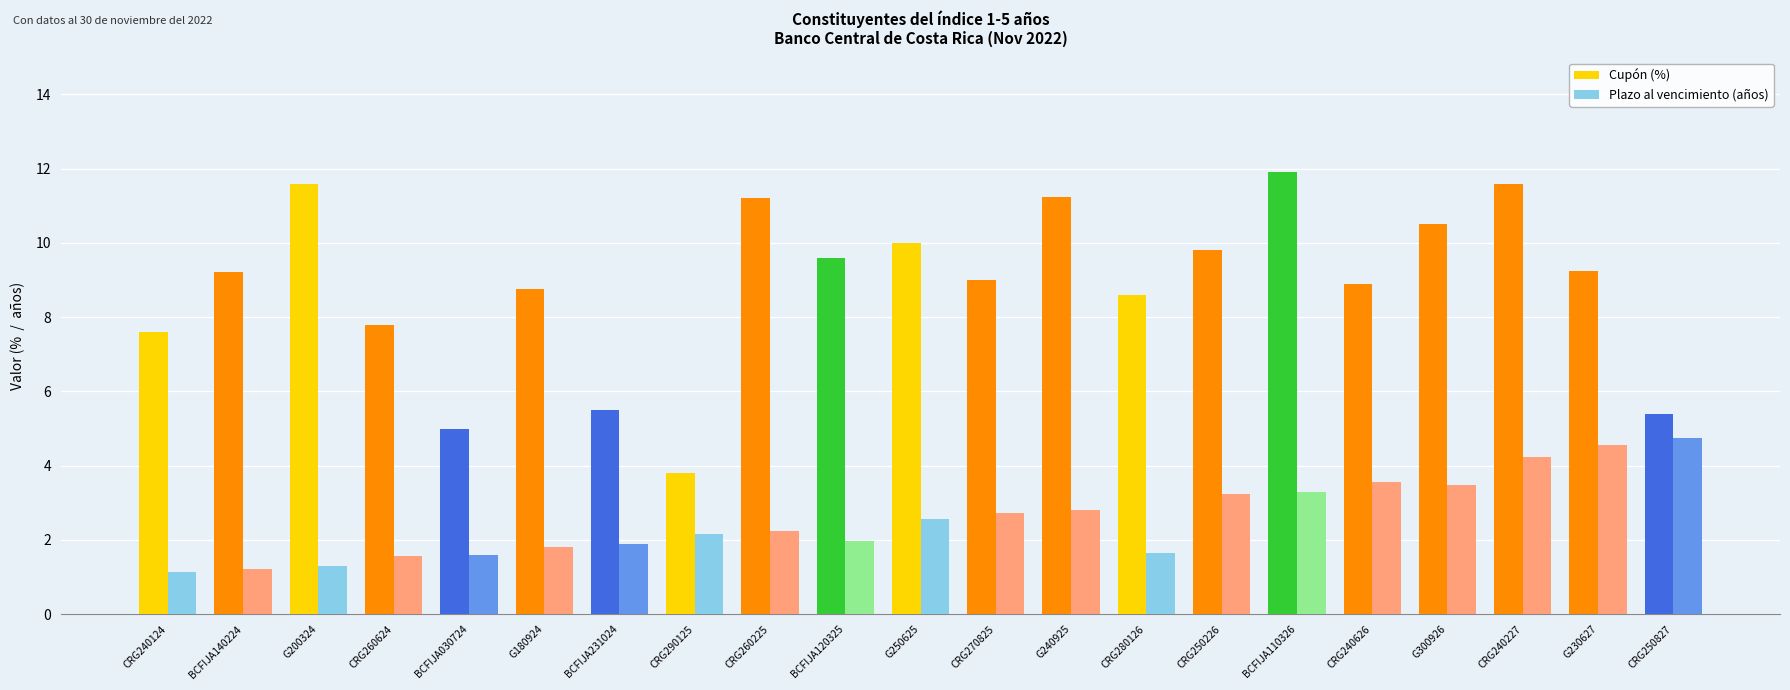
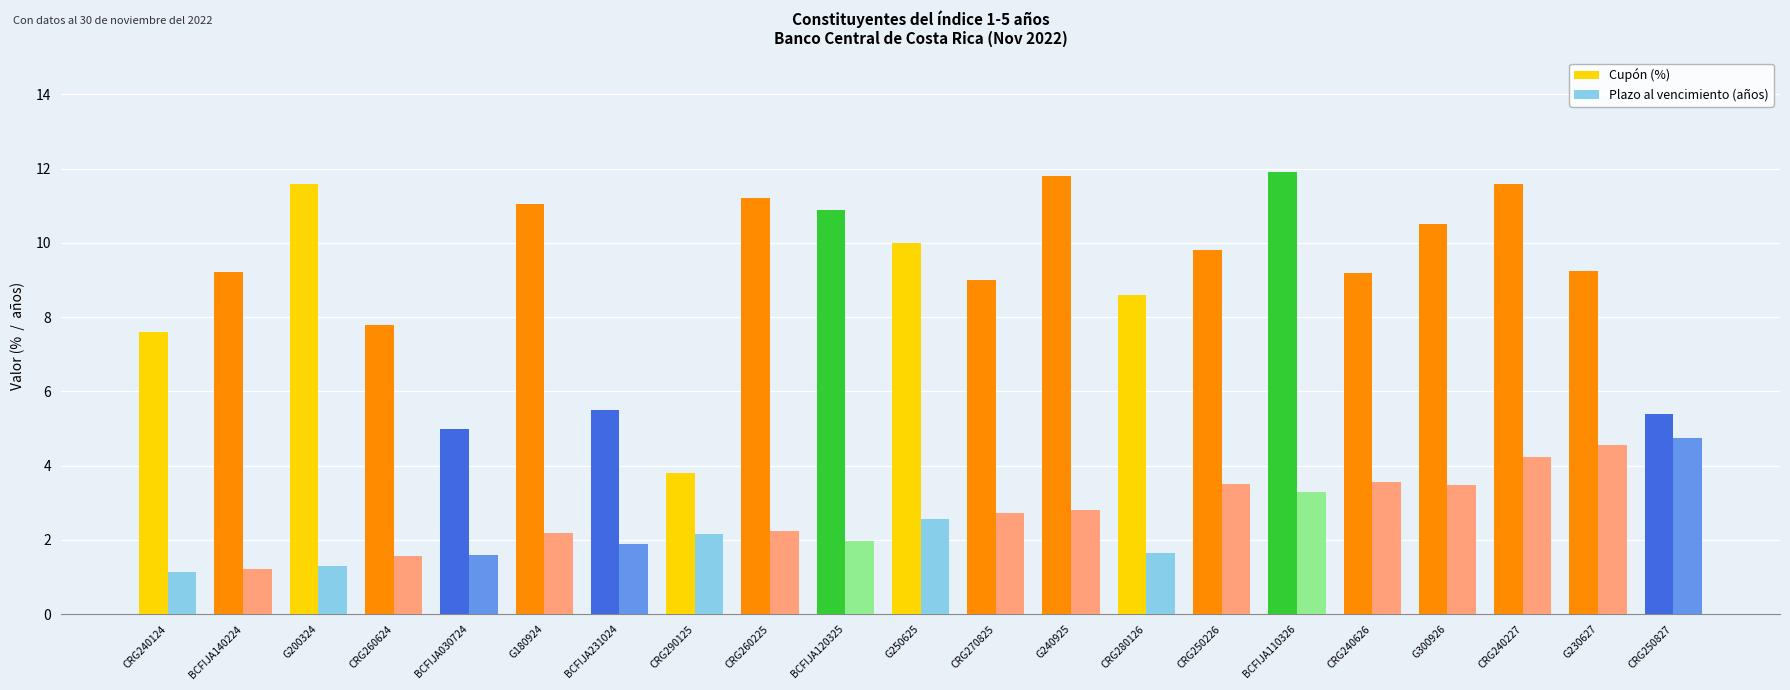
  {
    "Cupón (%)": {
      "CRG240124": 7.6,
      "BCFIJA140224": 9.2,
      "G200324": 11.6,
      "CRG260624": 7.8,
      "BCFIJA030724": 5.0,
-     "G180924": 8.8,
+     "G180924": 11.1,
      "BCFIJA231024": 5.5,
      "CRG290125": 3.8,
      "CRG260225": 11.2,
-     "BCFIJA120325": 9.6,
+     "BCFIJA120325": 10.9,
      "G250625": 10.0,
      "CRG270825": 9.0,
-     "G240925": 11.3,
+     "G240925": 11.8,
      "CRG280126": 8.6,
      "CRG250226": 9.8,
      "BCFIJA110326": 11.9,
-     "CRG240626": 8.9,
+     "CRG240626": 9.2,
      "G300926": 10.5,
      "CRG240227": 11.6,
      "G230627": 9.3,
      "CRG250827": 5.4
    },
    "Plazo al vencimiento (años)": {
      "CRG240124": 1.2,
      "BCFIJA140224": 1.2,
      "G200324": 1.3,
      "CRG260624": 1.6,
      "BCFIJA030724": 1.6,
-     "G180924": 1.8,
+     "G180924": 2.2,
      "BCFIJA231024": 1.9,
      "CRG290125": 2.2,
      "CRG260225": 2.2,
      "BCFIJA120325": 2.0,
      "G250625": 2.6,
      "CRG270825": 2.7,
      "G240925": 2.8,
      "CRG280126": 1.7,
-     "CRG250226": 3.2,
+     "CRG250226": 3.5,
      "BCFIJA110326": 3.3,
      "CRG240626": 3.6,
      "G300926": 3.5,
      "CRG240227": 4.2,
      "G230627": 4.6,
      "CRG250827": 4.7
    }
  }
